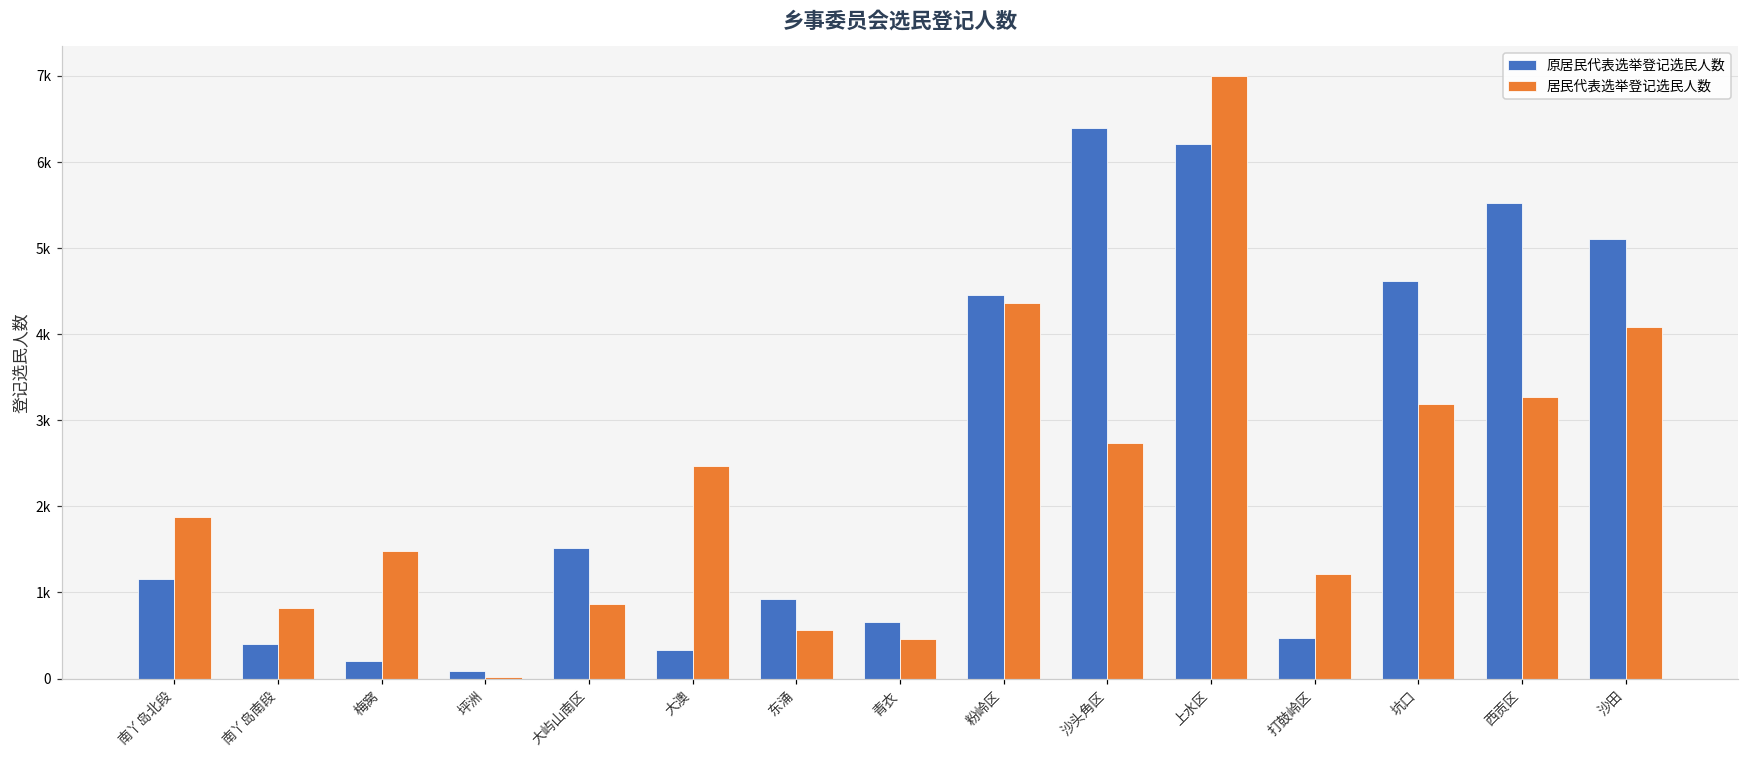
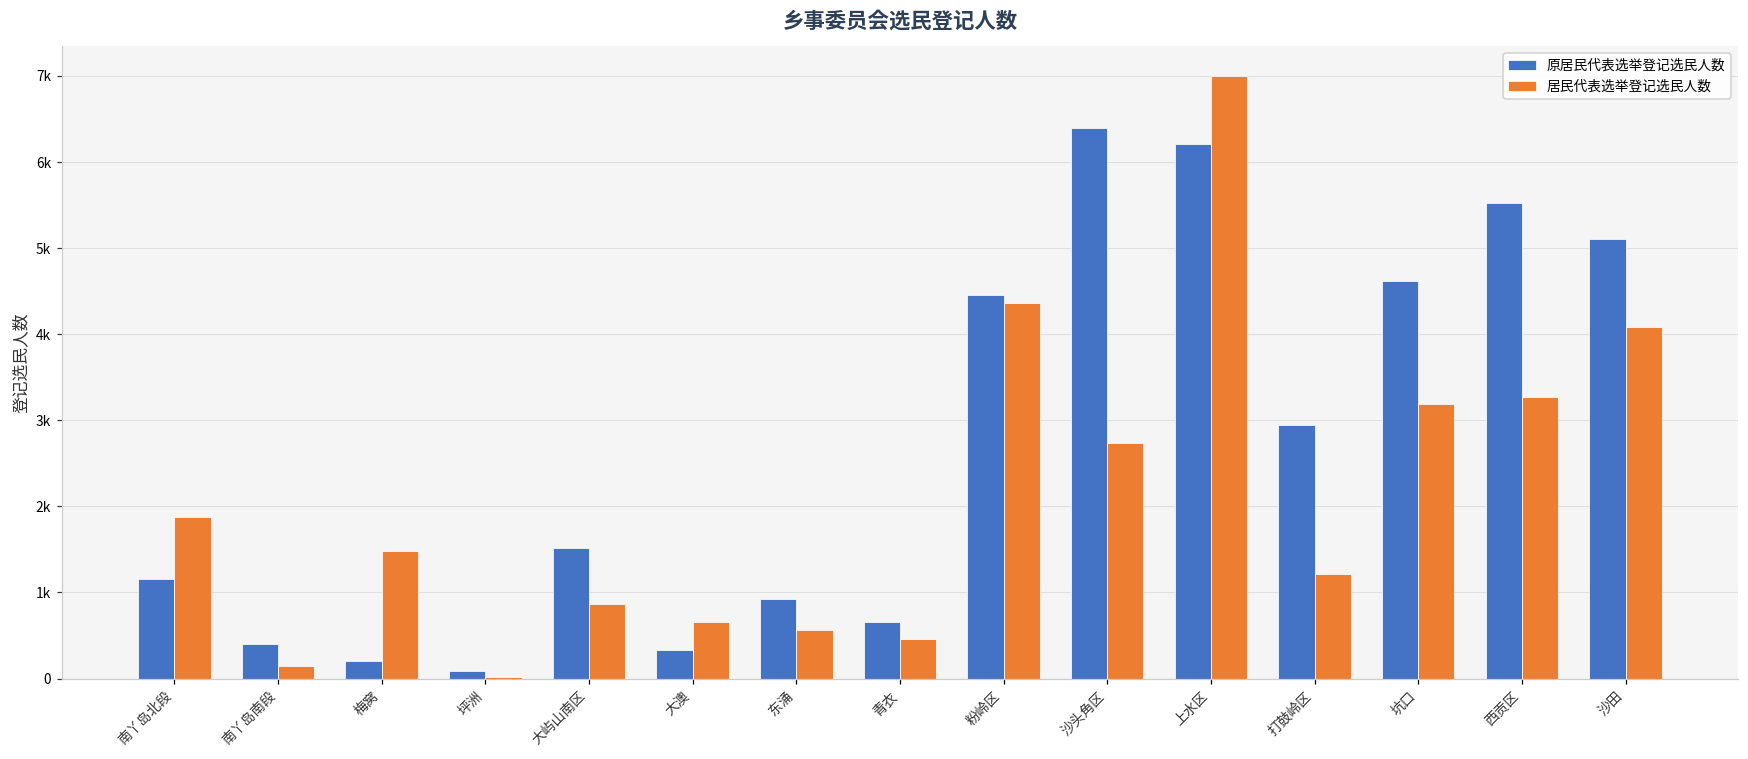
  {
    "原居民代表选举登记选民人数": {
      "南丫岛北段": 1200,
      "南丫岛南段": 400,
      "梅窝": 200,
      "坪洲": 100,
      "大屿山南区": 1500,
      "大澳": 300,
      "东涌": 900,
      "青衣": 700,
      "粉岭区": 4500,
      "沙头角区": 6400,
      "上水区": 6200,
-     "打鼓岭区": 500,
+     "打鼓岭区": 2900,
      "坑口": 4600,
      "西贡区": 5500,
      "沙田": 5100
    },
    "居民代表选举登记选民人数": {
      "南丫岛北段": 1900,
-     "南丫岛南段": 800,
+     "南丫岛南段": 100,
      "梅窝": 1500,
      "大屿山南区": 900,
-     "大澳": 2500,
+     "大澳": 700,
      "东涌": 600,
      "青衣": 500,
      "粉岭区": 4400,
      "沙头角区": 2700,
      "上水区": 7000,
      "打鼓岭区": 1200,
      "坑口": 3200,
      "西贡区": 3300,
      "沙田": 4100
    }
  }
